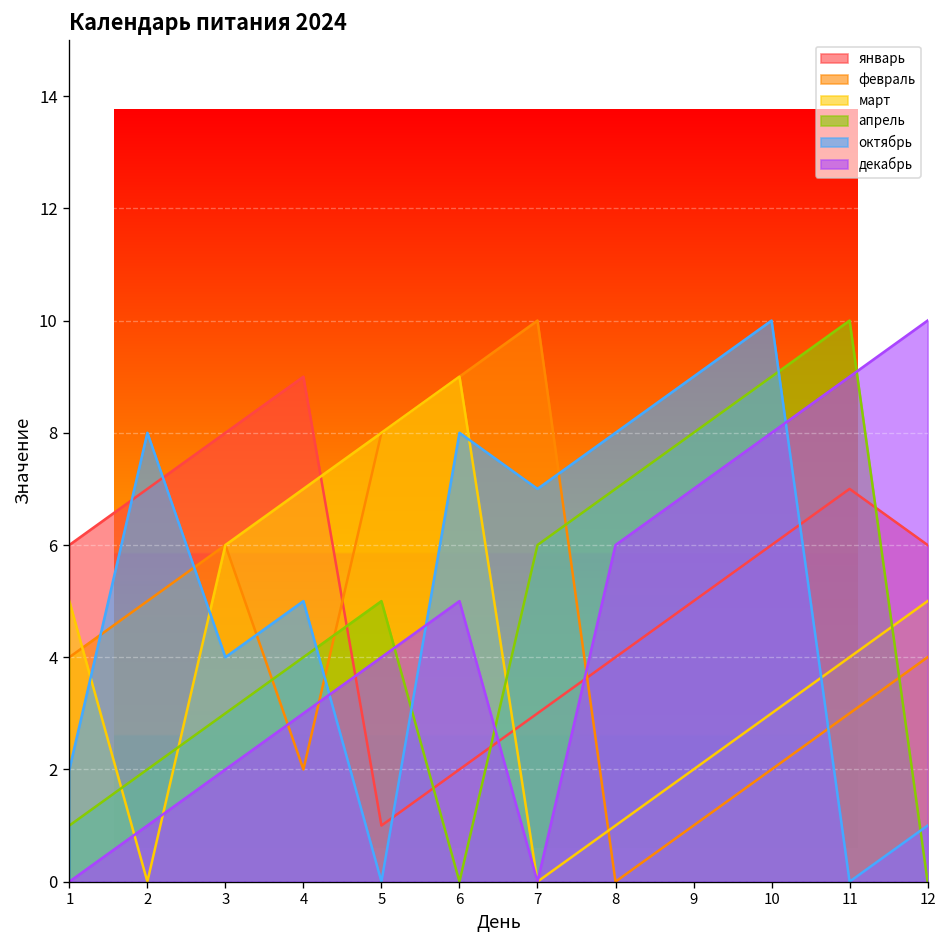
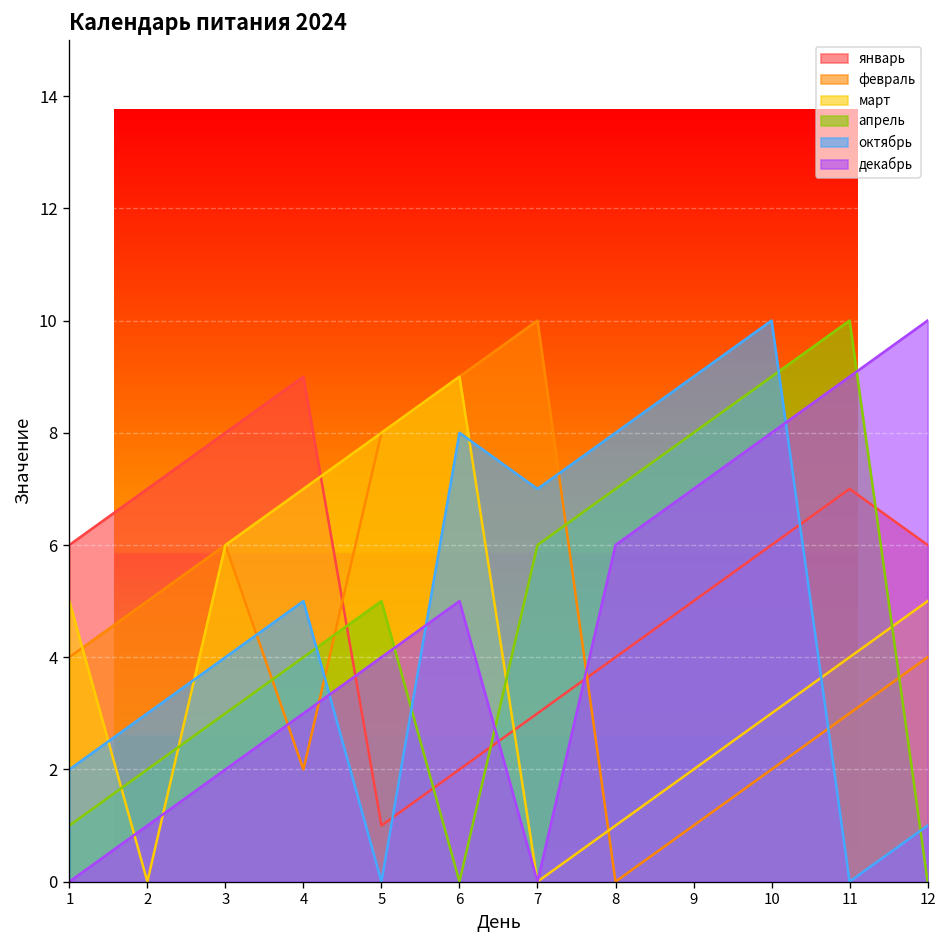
  {
    "январь": {
      "1": 6,
      "2": 7,
      "3": 8,
      "4": 9,
      "5": 1,
      "6": 2,
      "7": 3,
      "8": 4,
      "9": 5,
      "10": 6,
      "11": 7,
      "12": 6
    },
    "февраль": {
      "1": 4,
      "2": 5,
      "4": 2,
      "7": 10,
      "8": 0,
      "9": 1,
      "10": 2,
      "11": 3,
      "12": 4
    },
    "март": {
      "1": 5,
      "2": 0,
      "4": 7,
      "8": 1,
      "9": 2,
      "10": 3,
      "11": 4,
      "12": 5
    },
    "апрель": {
      "1": 1,
      "2": 2,
      "3": 3,
      "4": 4,
      "5": 5,
      "6": 0,
      "7": 6,
      "8": 7,
      "9": 8,
      "10": 9,
      "11": 10,
      "12": 0
    },
    "октябрь": {
      "1": 2,
-     "2": 8,
+     "2": 3,
      "3": 4,
      "4": 5,
      "5": 0,
      "6": 8,
      "7": 7,
      "8": 8,
      "9": 9,
      "10": 10,
      "11": 0,
      "12": 1
    },
    "декабрь": {
      "1": 0,
      "2": 1,
      "3": 2,
      "4": 3,
      "5": 4,
      "6": 5,
      "8": 6,
      "9": 7,
      "10": 8,
      "11": 9,
      "12": 10
    }
  }
